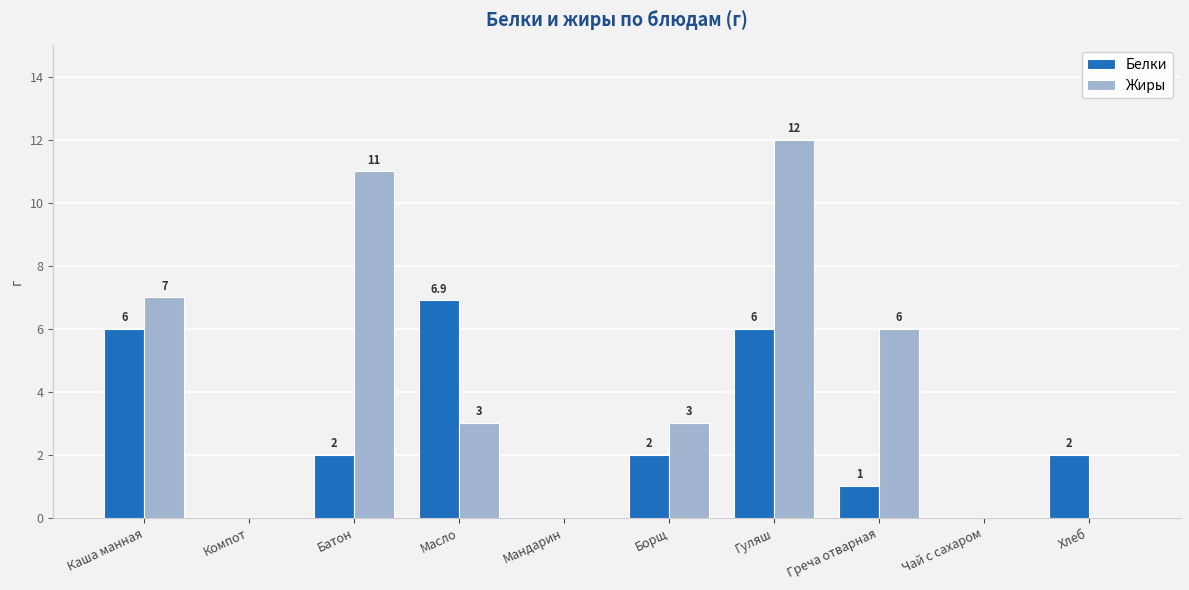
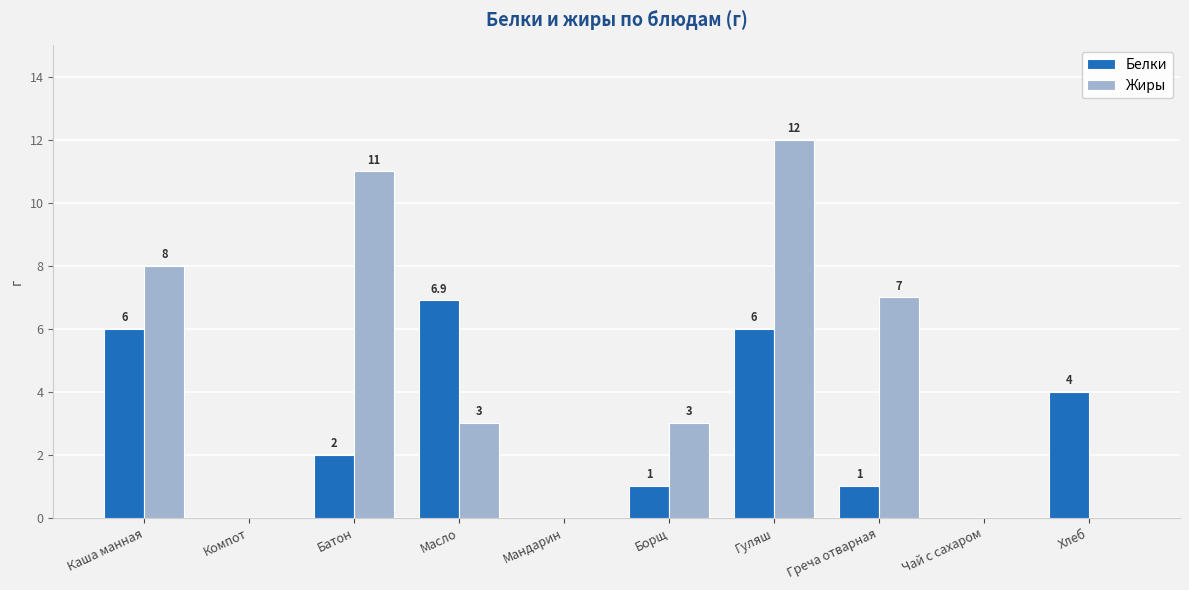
  {
    "Белки": {
      "Каша манная": 6,
      "Батон": 2,
      "Масло": 6.9,
-     "Борщ": 2,
+     "Борщ": 1,
      "Гуляш": 6,
      "Греча отварная": 1,
-     "Хлеб": 2
+     "Хлеб": 4
    },
    "Жиры": {
-     "Каша манная": 7,
+     "Каша манная": 8,
      "Батон": 11,
      "Масло": 3,
      "Борщ": 3,
      "Гуляш": 12,
-     "Греча отварная": 6
+     "Греча отварная": 7
    }
  }
